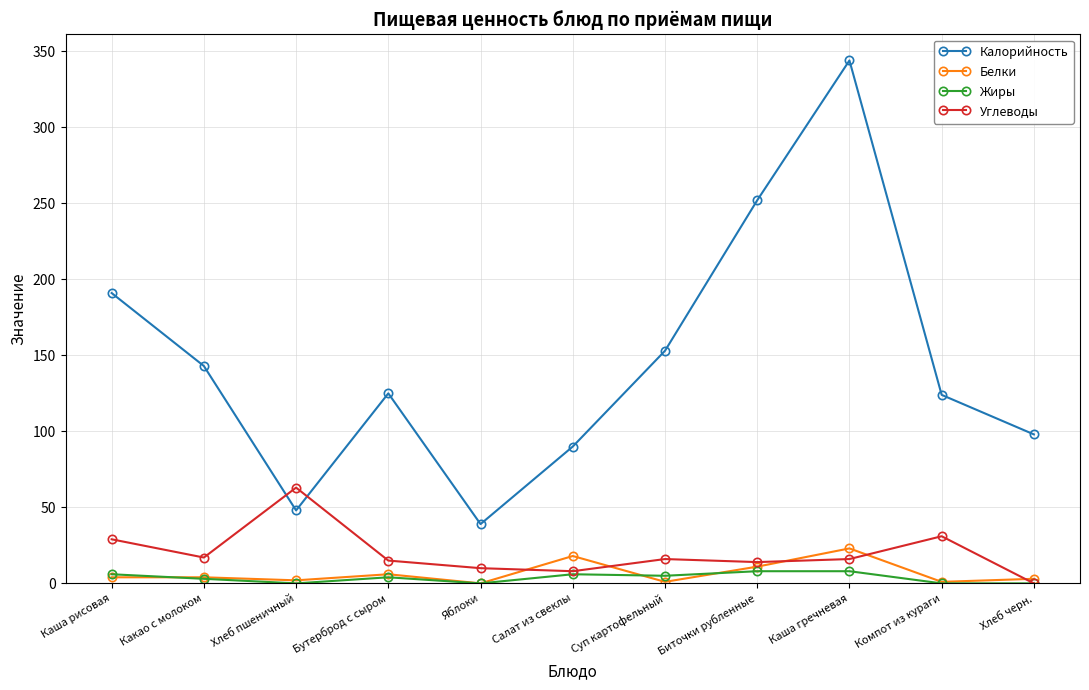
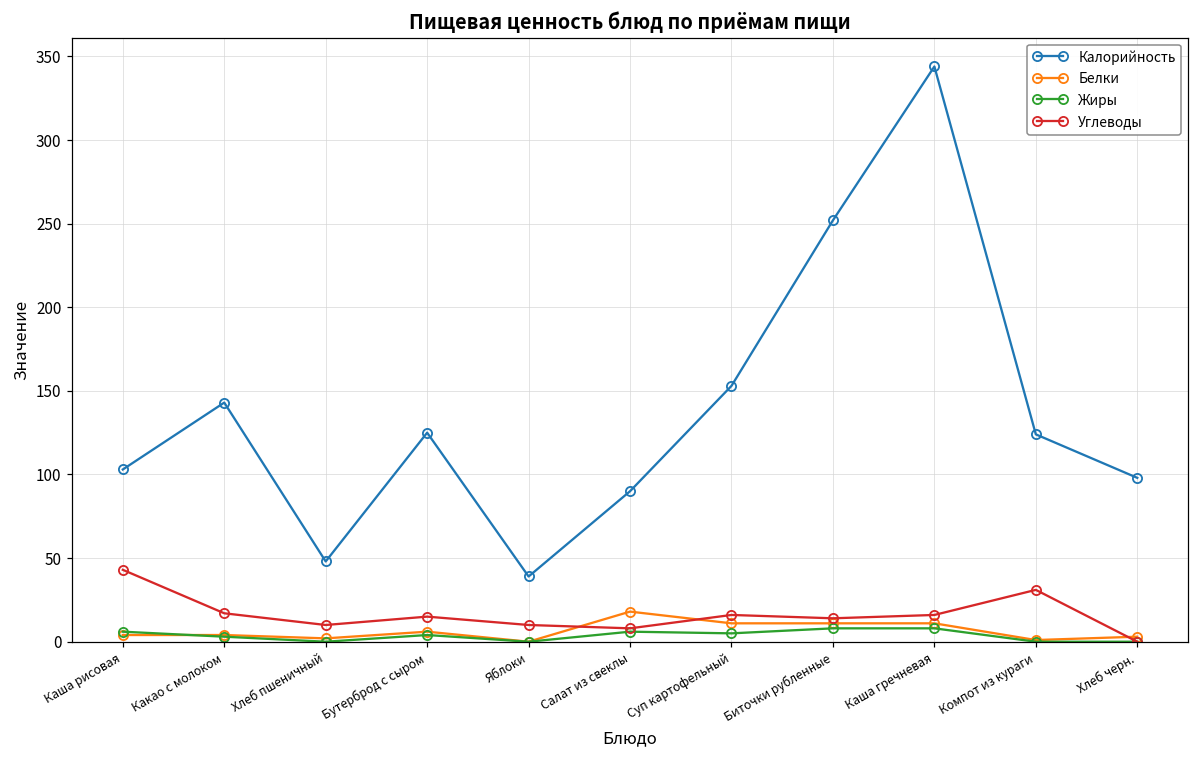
  {
    "Калорийность": {
-     "Каша рисовая": 191,
+     "Каша рисовая": 103,
      "Какао с молоком": 143,
      "Хлеб пшеничный": 48,
      "Бутерброд с сыром": 125,
      "Яблоки": 39,
      "Салат из свеклы": 90,
      "Суп картофельный": 153,
      "Биточки рубленные": 252,
      "Каша гречневая": 344,
      "Компот из кураги": 124,
      "Хлеб черн.": 98
    },
    "Белки": {
      "Каша рисовая": 4,
      "Хлеб пшеничный": 2,
      "Бутерброд с сыром": 6,
      "Салат из свеклы": 18,
-     "Суп картофельный": 1,
+     "Суп картофельный": 11,
      "Биточки рубленные": 11,
-     "Каша гречневая": 23,
+     "Каша гречневая": 11,
      "Хлеб черн.": 3
    },
    "Жиры": {
      "Каша рисовая": 6,
      "Хлеб пшеничный": 0,
      "Бутерброд с сыром": 4,
      "Салат из свеклы": 6,
      "Суп картофельный": 5,
      "Биточки рубленные": 8,
      "Каша гречневая": 8
    },
    "Углеводы": {
-     "Каша рисовая": 29,
+     "Каша рисовая": 43,
      "Какао с молоком": 17,
-     "Хлеб пшеничный": 63,
+     "Хлеб пшеничный": 10,
      "Бутерброд с сыром": 15,
      "Яблоки": 10,
      "Салат из свеклы": 8,
      "Суп картофельный": 16,
      "Биточки рубленные": 14,
      "Каша гречневая": 16,
      "Компот из кураги": 31
    }
  }
